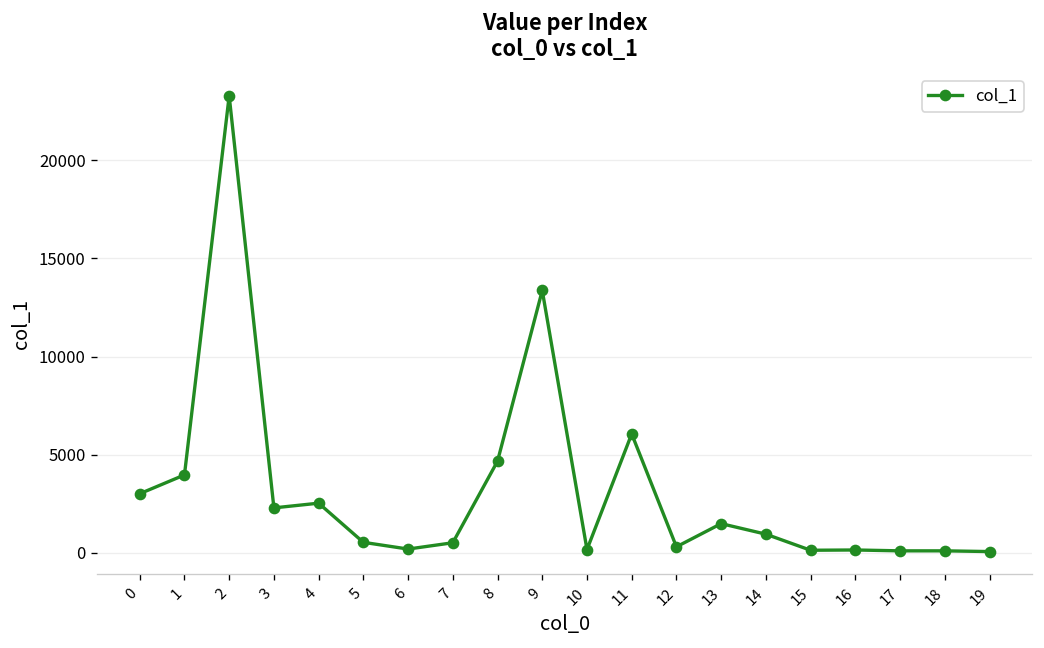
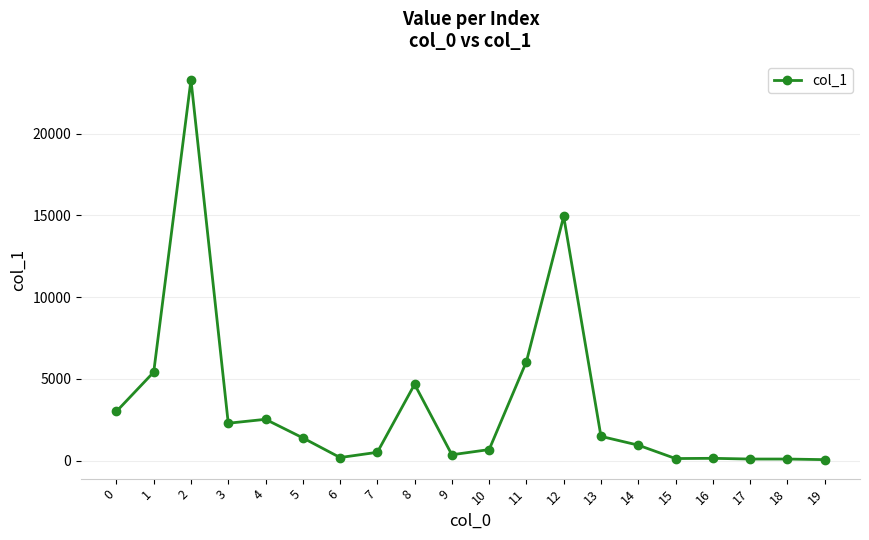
  {
    "0": 3000,
-   "1": 4000,
+   "1": 5400,
    "2": 23300,
    "3": 2300,
    "4": 2500,
-   "5": 500,
+   "5": 1400,
    "6": 200,
    "7": 500,
    "8": 4700,
-   "9": 13400,
-   "10": 200,
+   "9": 400,
+   "10": 700,
    "11": 6100,
-   "12": 300,
+   "12": 14900,
    "13": 1500,
    "14": 1000,
    "15": 100,
    "16": 200,
    "17": 100,
    "18": 100,
    "19": 100
  }
